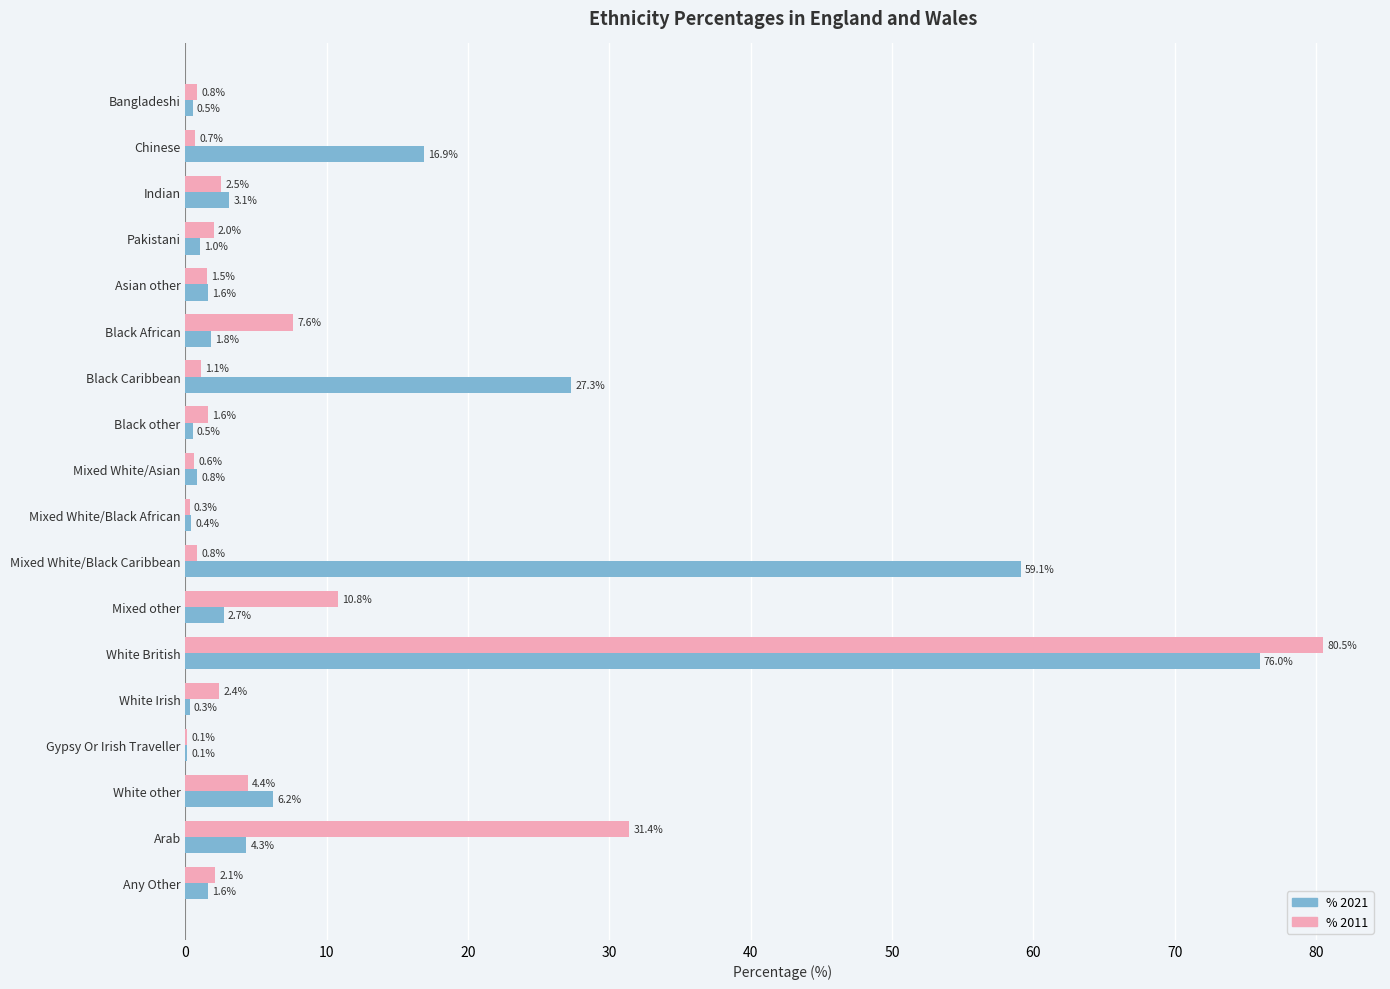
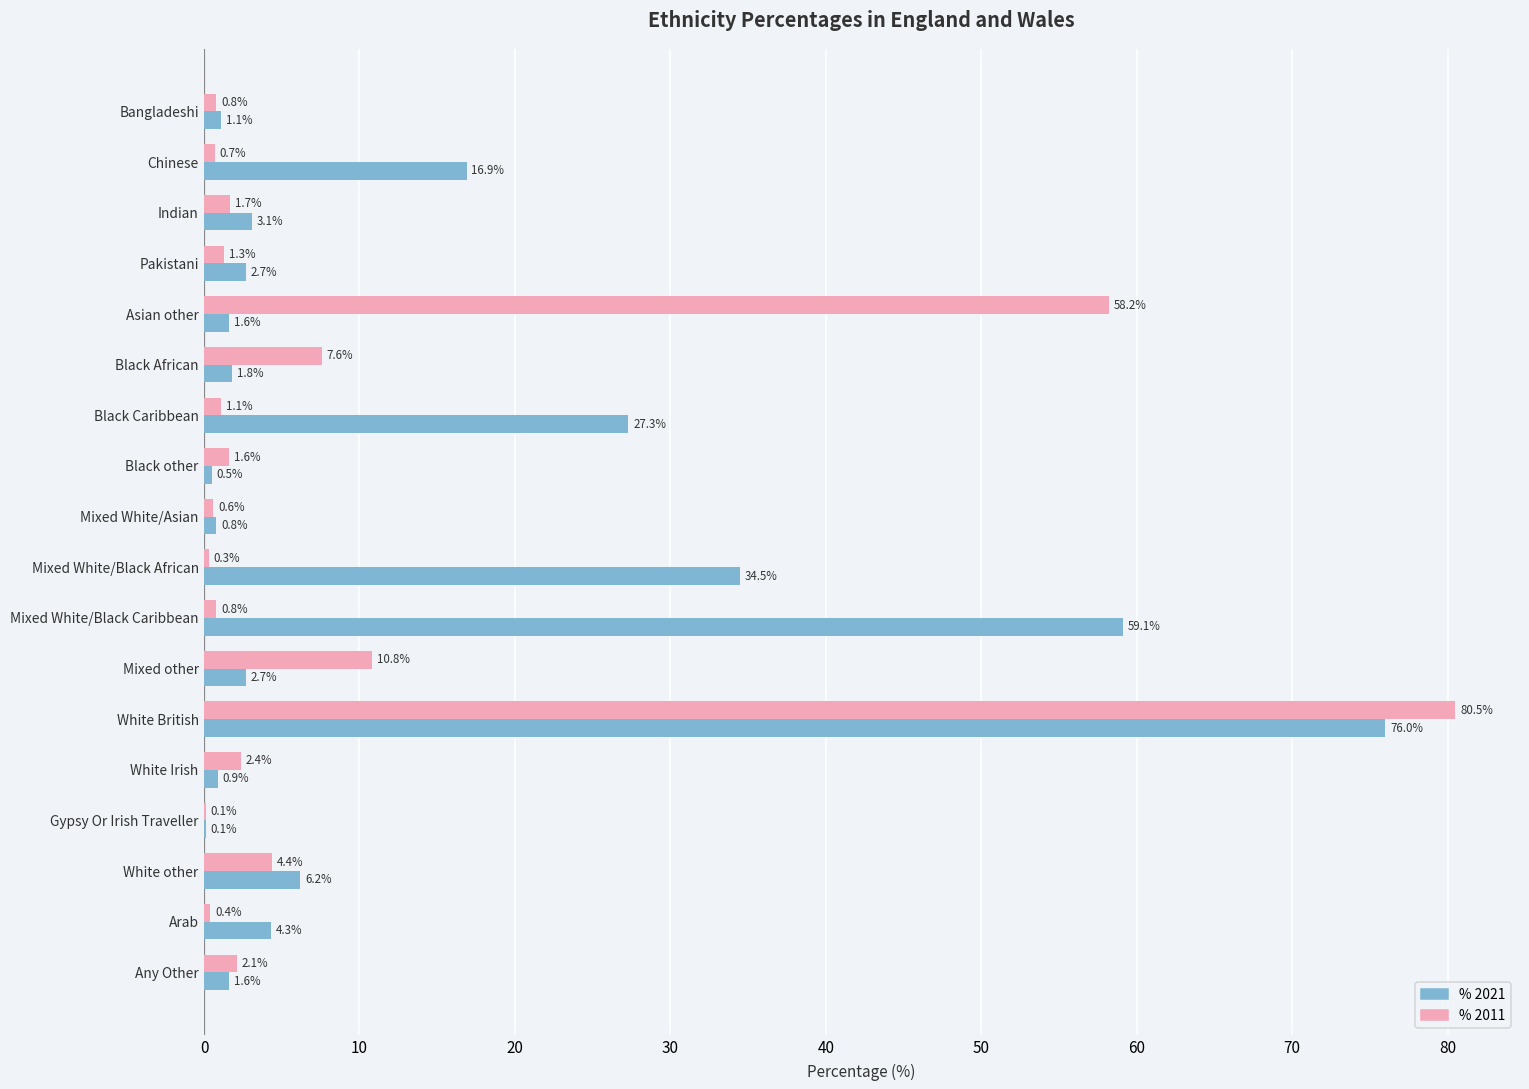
  {
    "% 2021": {
-     "Bangladeshi": "0.5%",
+     "Bangladeshi": "1.1%",
      "Chinese": "16.9%",
      "Indian": "3.1%",
-     "Pakistani": "1.0%",
+     "Pakistani": "2.7%",
      "Asian other": "1.6%",
      "Black African": "1.8%",
      "Black Caribbean": "27.3%",
      "Black other": "0.5%",
      "Mixed White/Asian": "0.8%",
-     "Mixed White/Black African": "0.4%",
+     "Mixed White/Black African": "34.5%",
      "Mixed White/Black Caribbean": "59.1%",
      "Mixed other": "2.7%",
      "White British": "76.0%",
-     "White Irish": "0.3%",
+     "White Irish": "0.9%",
      "Gypsy Or Irish Traveller": "0.1%",
      "White other": "6.2%",
      "Arab": "4.3%",
      "Any Other": "1.6%"
    },
    "% 2011": {
      "Bangladeshi": "0.8%",
      "Chinese": "0.7%",
-     "Indian": "2.5%",
-     "Pakistani": "2.0%",
-     "Asian other": "1.5%",
+     "Indian": "1.7%",
+     "Pakistani": "1.3%",
+     "Asian other": "58.2%",
      "Black African": "7.6%",
      "Black Caribbean": "1.1%",
      "Black other": "1.6%",
      "Mixed White/Asian": "0.6%",
      "Mixed White/Black African": "0.3%",
      "Mixed White/Black Caribbean": "0.8%",
      "Mixed other": "10.8%",
      "White British": "80.5%",
      "White Irish": "2.4%",
      "Gypsy Or Irish Traveller": "0.1%",
      "White other": "4.4%",
-     "Arab": "31.4%",
+     "Arab": "0.4%",
      "Any Other": "2.1%"
    }
  }
